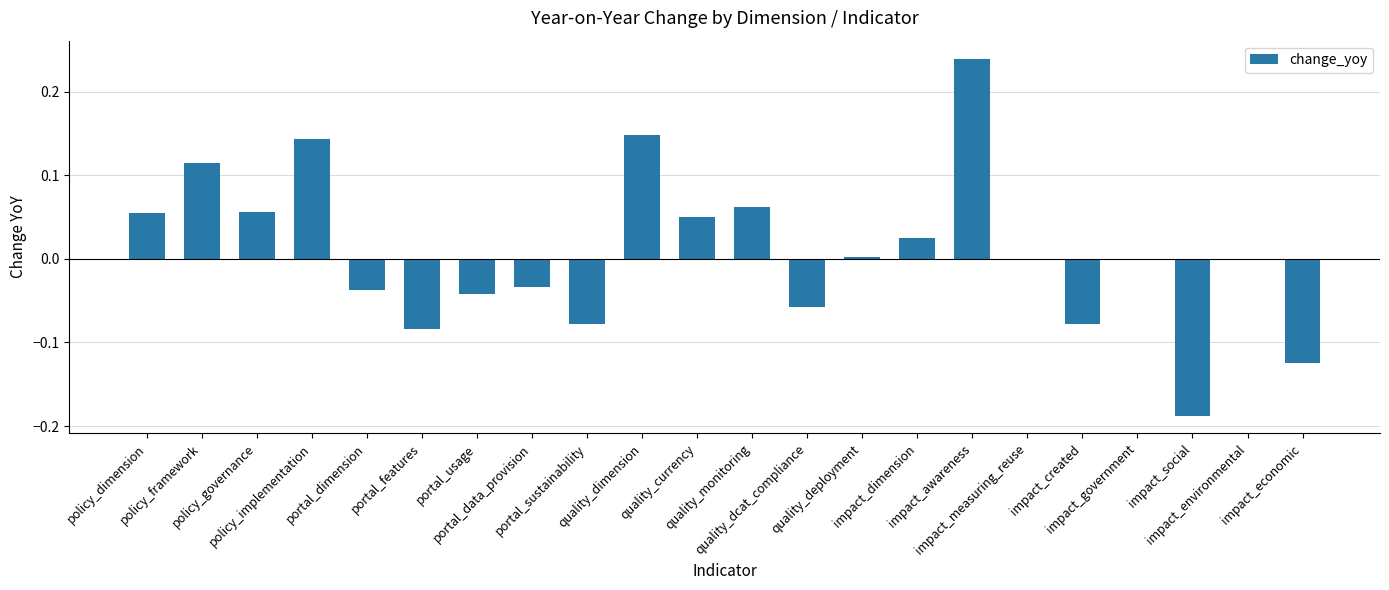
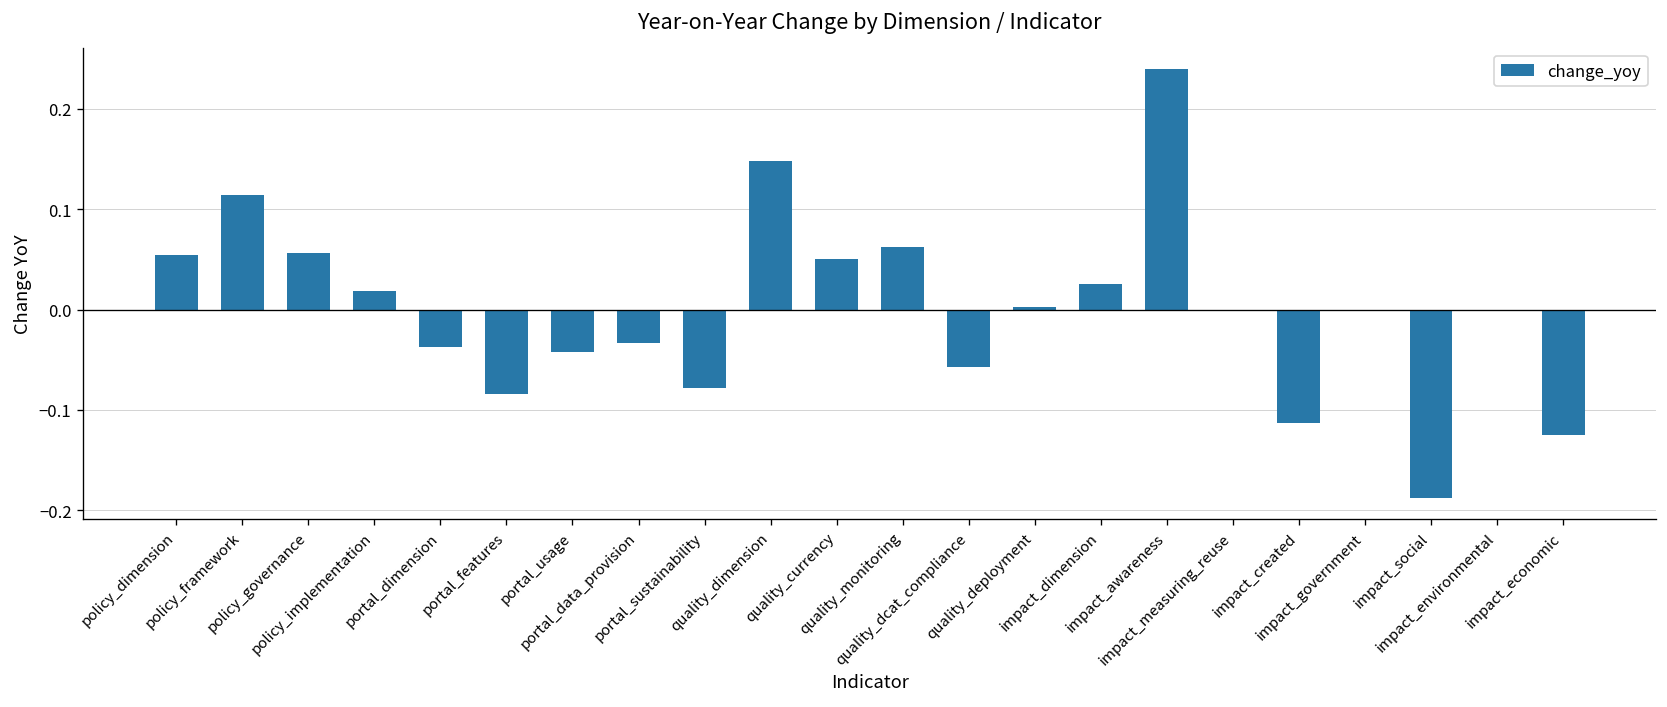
  {
    "policy_dimension": 0.05,
    "policy_framework": 0.11,
    "policy_governance": 0.06,
-   "policy_implementation": 0.14,
+   "policy_implementation": 0.02,
    "portal_dimension": -0.04,
    "portal_features": -0.08,
    "portal_usage": -0.04,
    "portal_data_provision": -0.03,
    "portal_sustainability": -0.08,
    "quality_dimension": 0.15,
    "quality_currency": 0.05,
    "quality_monitoring": 0.06,
    "quality_dcat_compliance": -0.06,
    "impact_dimension": 0.03,
    "impact_awareness": 0.24,
    "impact_measuring_reuse": 0.00,
-   "impact_created": -0.08,
+   "impact_created": -0.11,
    "impact_government": 0.00,
    "impact_social": -0.19,
    "impact_environmental": 0.00,
    "impact_economic": -0.13
  }
